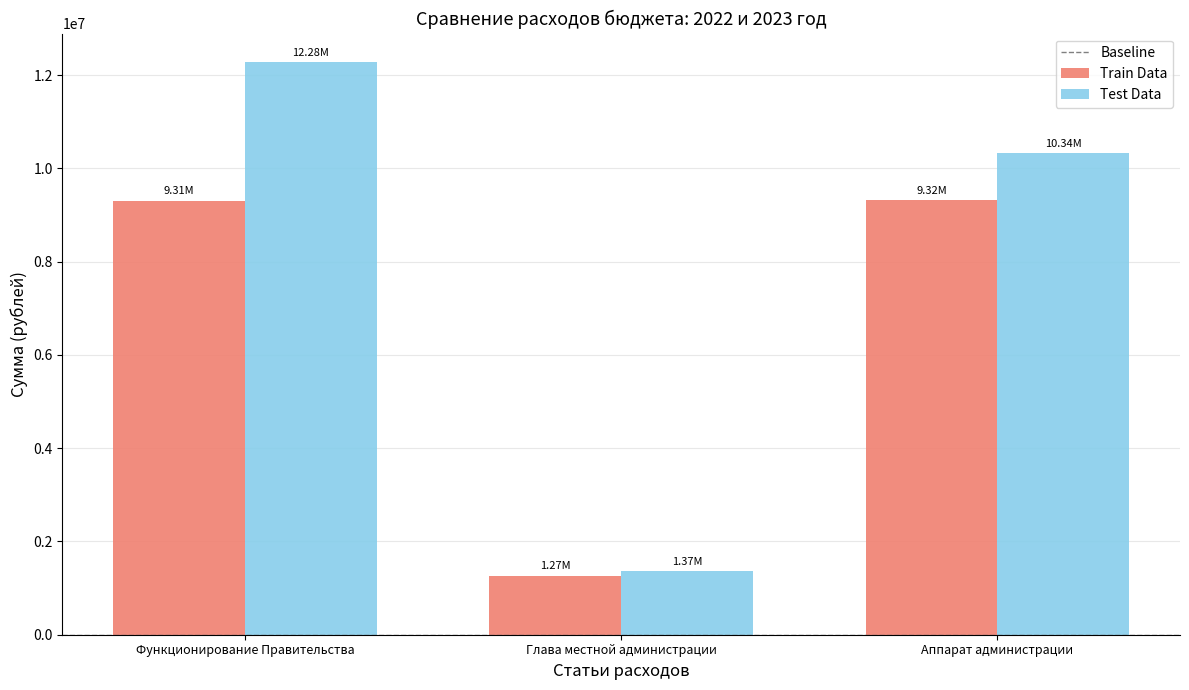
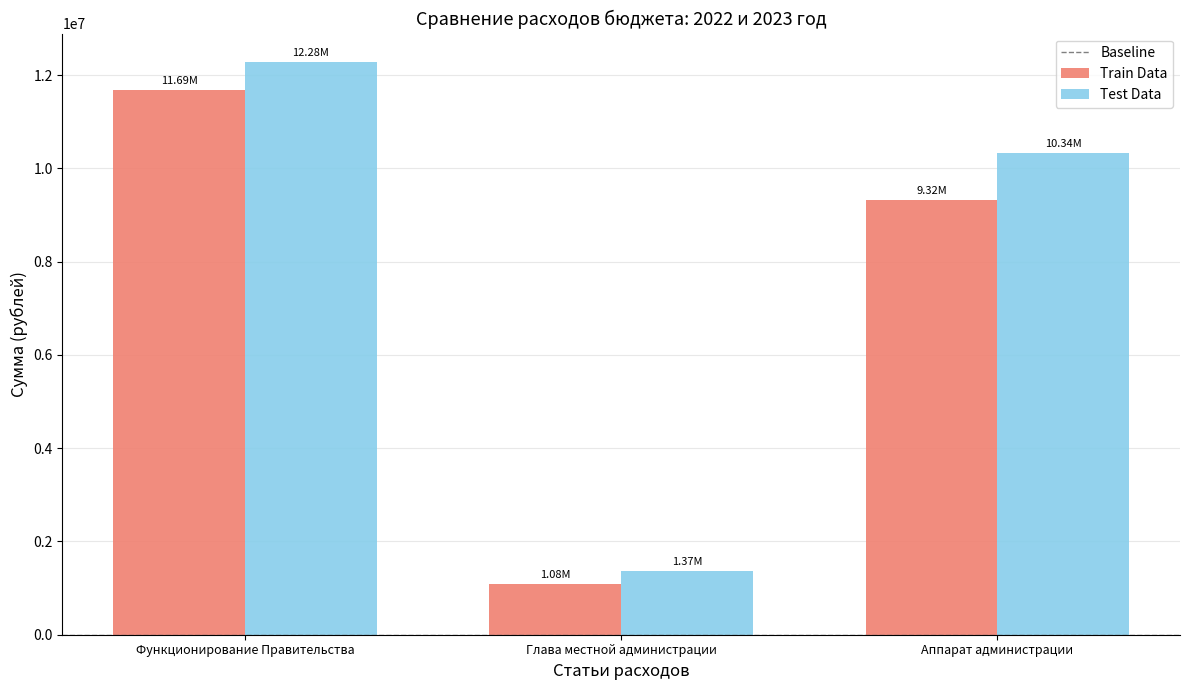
  {
    "Train Data": {
-     "Функционирование Правительства": "9.31M",
-     "Глава местной администрации": "1.27M",
+     "Функционирование Правительства": "11.69M",
+     "Глава местной администрации": "1.08M",
      "Аппарат администрации": "9.32M"
    },
    "Test Data": {
      "Функционирование Правительства": "12.28M",
      "Глава местной администрации": "1.37M",
      "Аппарат администрации": "10.34M"
    }
  }
